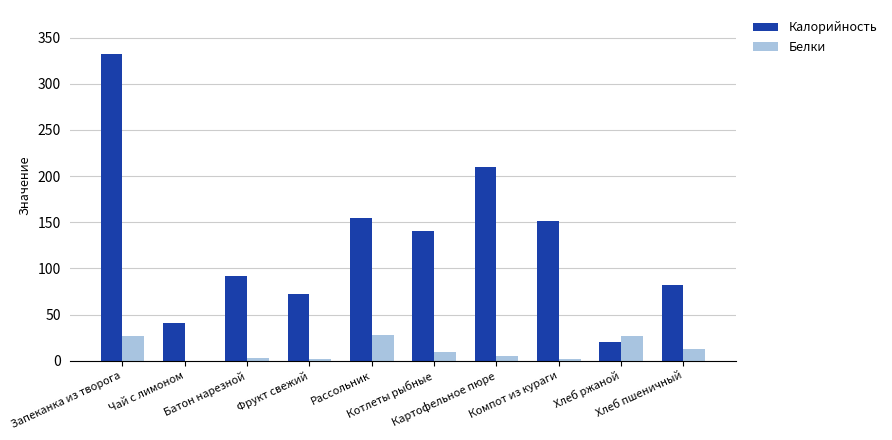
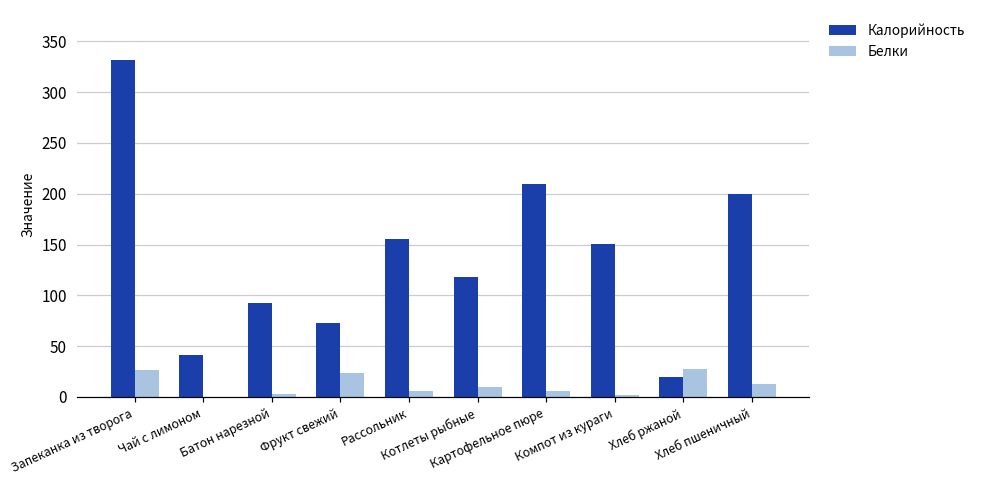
  {
    "Калорийность": {
      "Запеканка из творога": 330,
      "Чай с лимоном": 40,
      "Батон нарезной": 90,
      "Фрукт свежий": 70,
      "Рассольник": 160,
-     "Котлеты рыбные": 140,
+     "Котлеты рыбные": 120,
      "Картофельное пюре": 210,
      "Компот из кураги": 150,
      "Хлеб ржаной": 20,
-     "Хлеб пшеничный": 80
+     "Хлеб пшеничный": 200
    },
    "Белки": {
      "Запеканка из творога": 30,
-     "Фрукт свежий": 0,
-     "Рассольник": 30,
+     "Фрукт свежий": 20,
+     "Рассольник": 10,
      "Котлеты рыбные": 10,
      "Картофельное пюре": 10,
      "Хлеб ржаной": 30,
      "Хлеб пшеничный": 10
    }
  }
